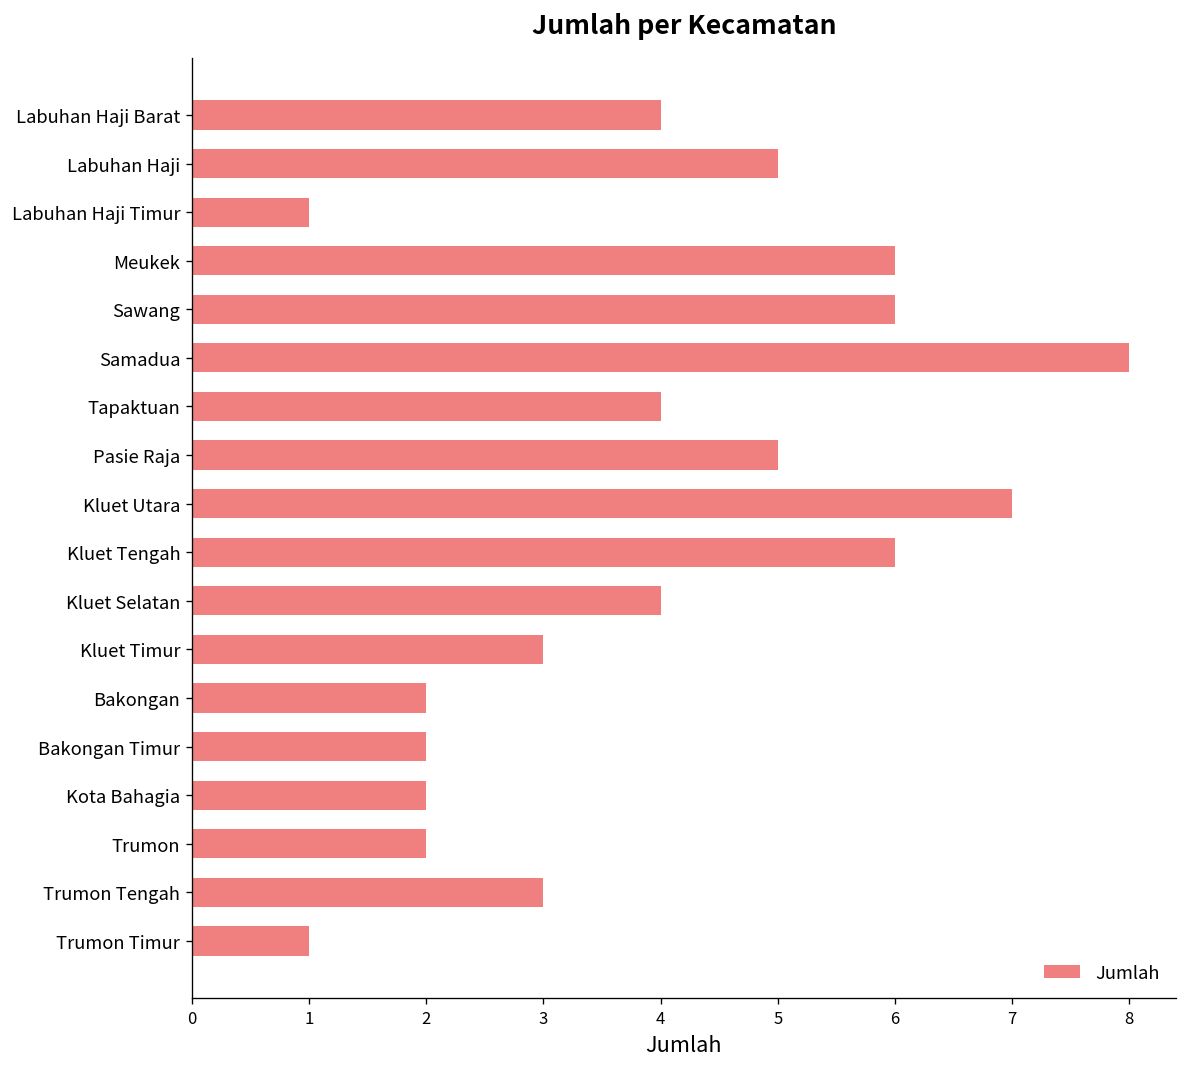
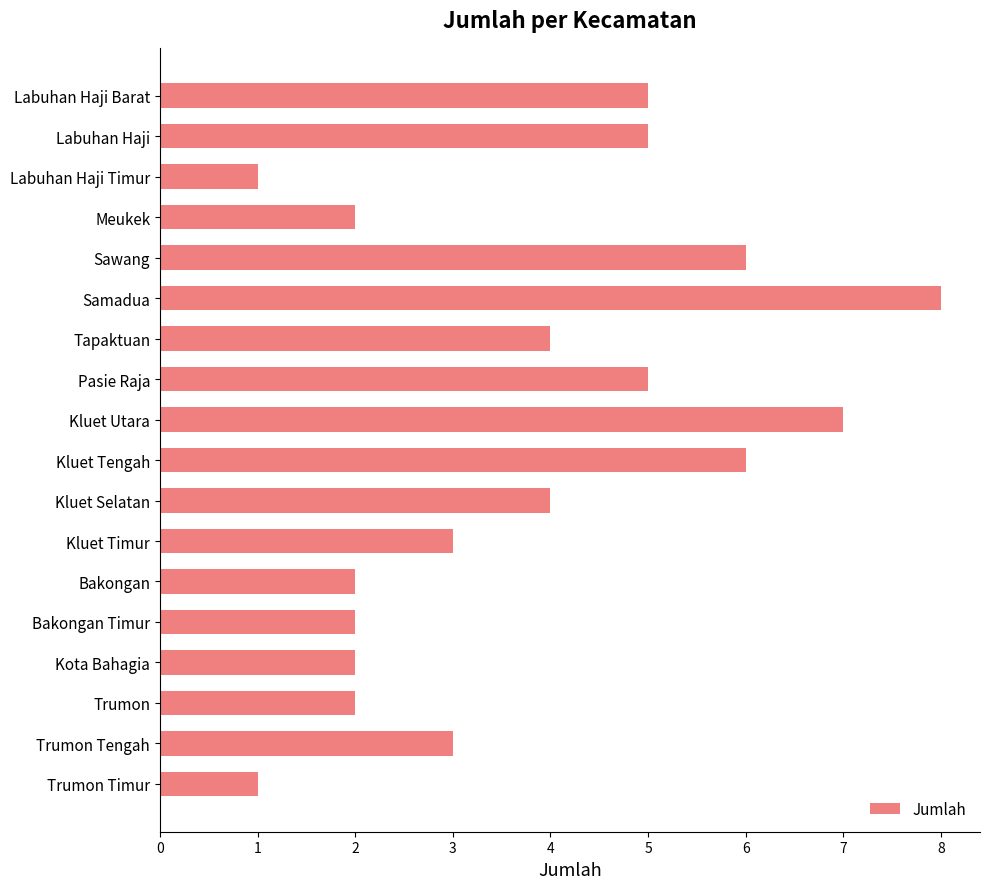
  {
-   "Labuhan Haji Barat": 4,
+   "Labuhan Haji Barat": 5,
    "Labuhan Haji": 5,
    "Labuhan Haji Timur": 1,
-   "Meukek": 6,
+   "Meukek": 2,
    "Sawang": 6,
    "Samadua": 8,
    "Tapaktuan": 4,
    "Pasie Raja": 5,
    "Kluet Utara": 7,
    "Kluet Tengah": 6,
    "Kluet Selatan": 4,
    "Kluet Timur": 3,
    "Bakongan": 2,
    "Bakongan Timur": 2,
    "Kota Bahagia": 2,
    "Trumon": 2,
    "Trumon Tengah": 3,
    "Trumon Timur": 1
  }
